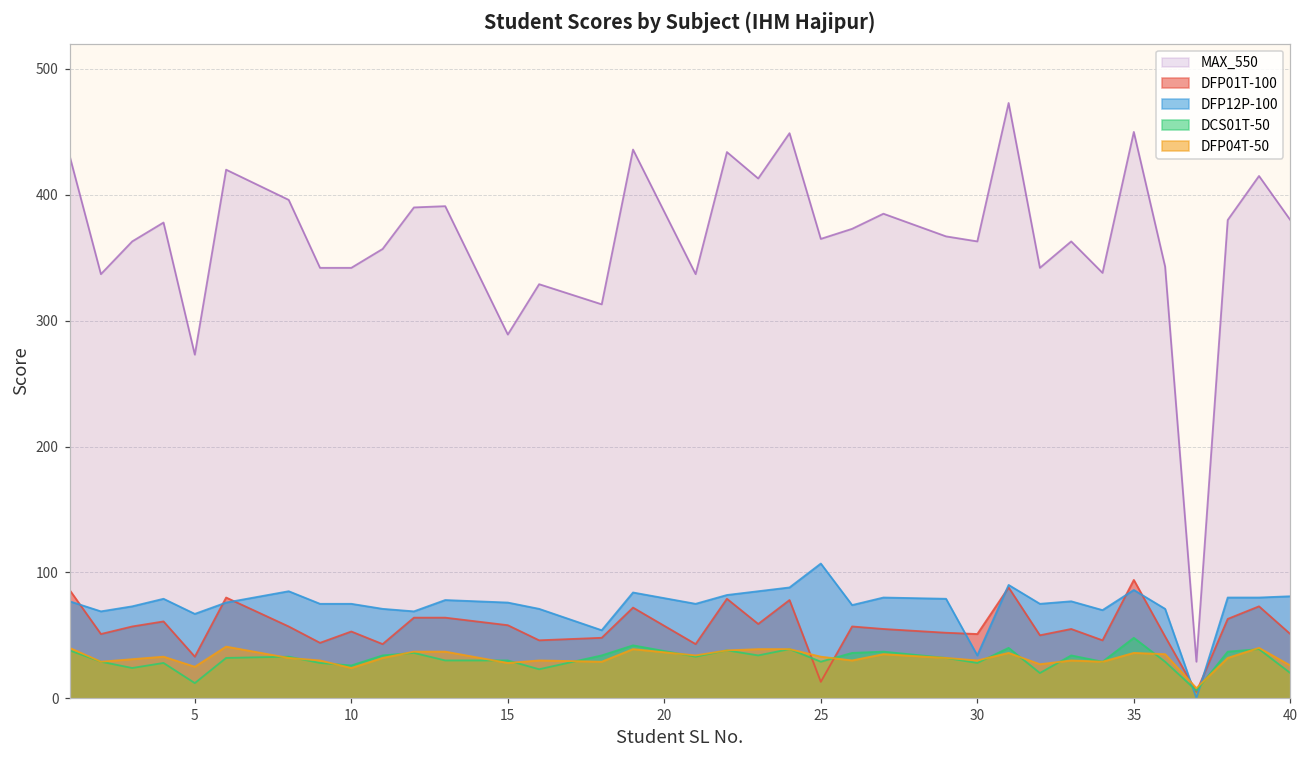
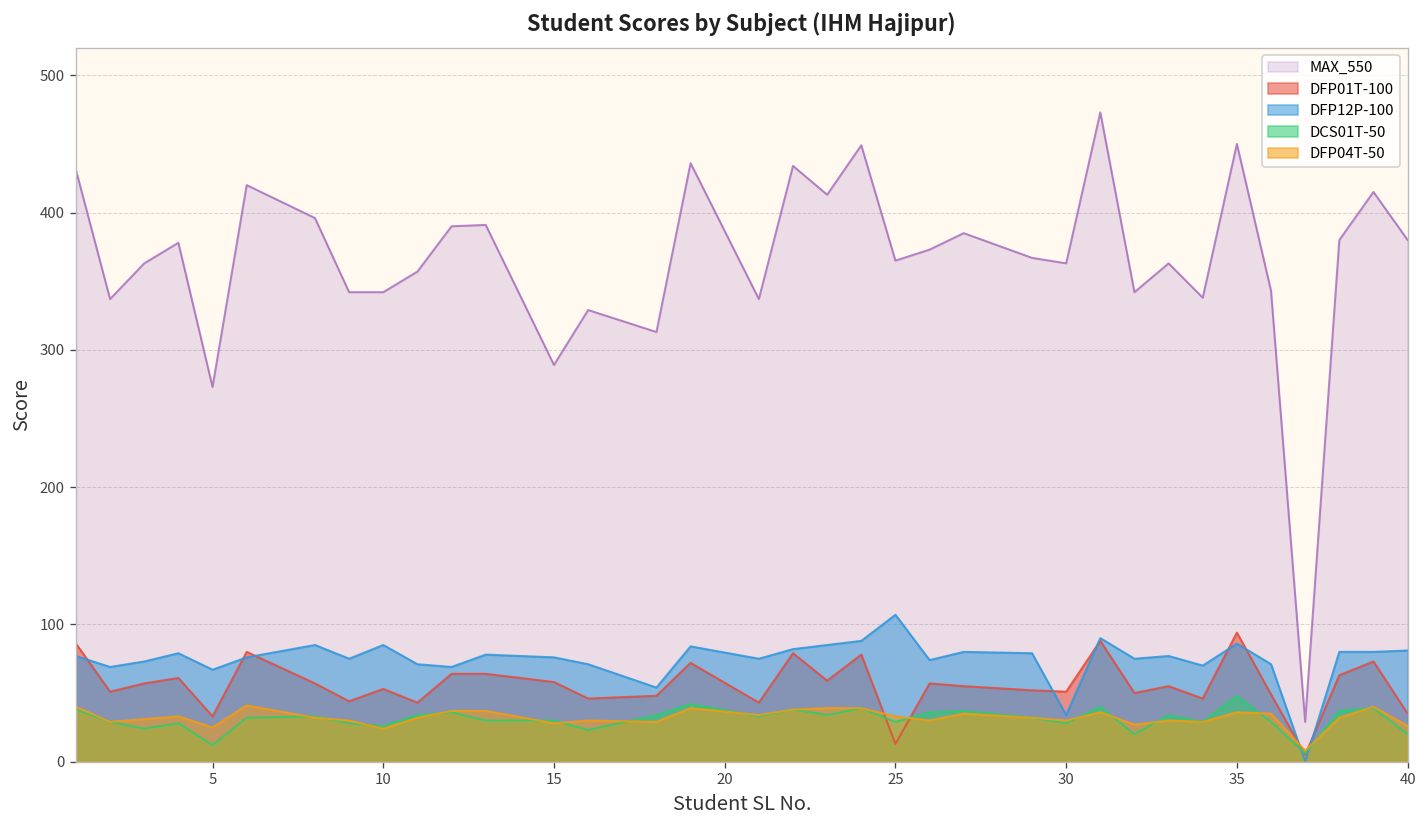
  {
    "MAX_550": {
      "5": 273,
      "10": 342,
      "15": 289,
      "25": 365,
      "30": 363,
      "35": 450,
      "40": 380
    },
    "DFP01T-100": {
      "5": 33,
      "10": 53,
      "15": 58,
      "25": 13,
      "30": 51,
      "35": 94,
-     "40": 51
+     "40": 35
    },
    "DFP12P-100": {
      "5": 67,
-     "10": 75,
+     "10": 85,
      "15": 76,
      "25": 107,
      "30": 34,
      "35": 86,
      "40": 81
    },
    "DCS01T-50": {
      "5": 12,
      "25": 29,
      "35": 48,
      "40": 20
    },
    "DFP04T-50": {
      "5": 25,
      "25": 33,
      "35": 36,
      "40": 26
    }
  }
